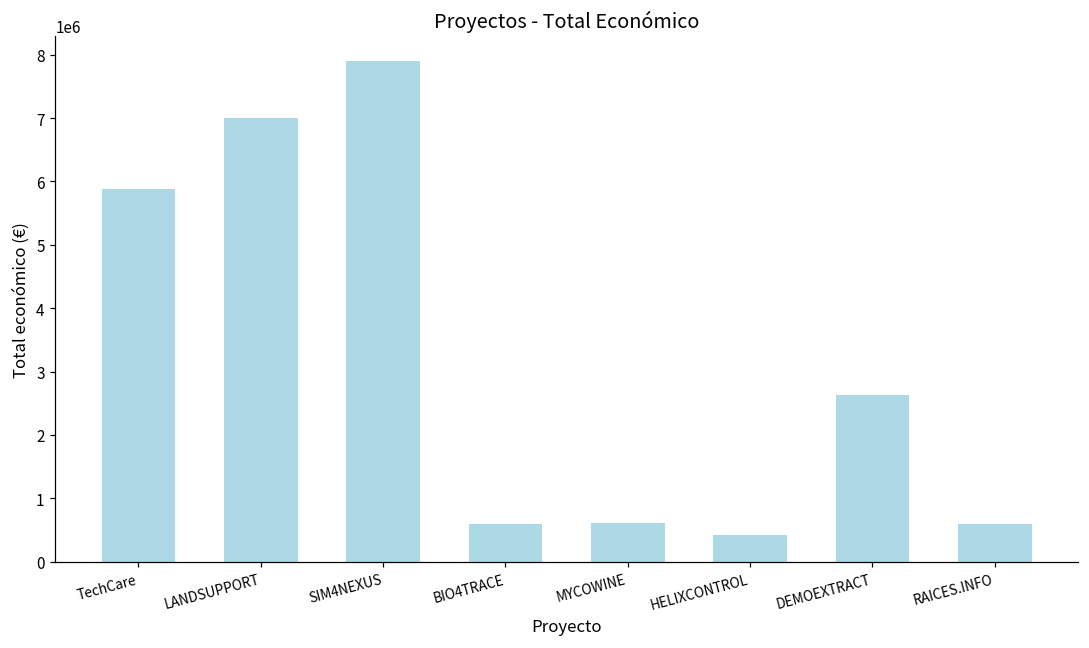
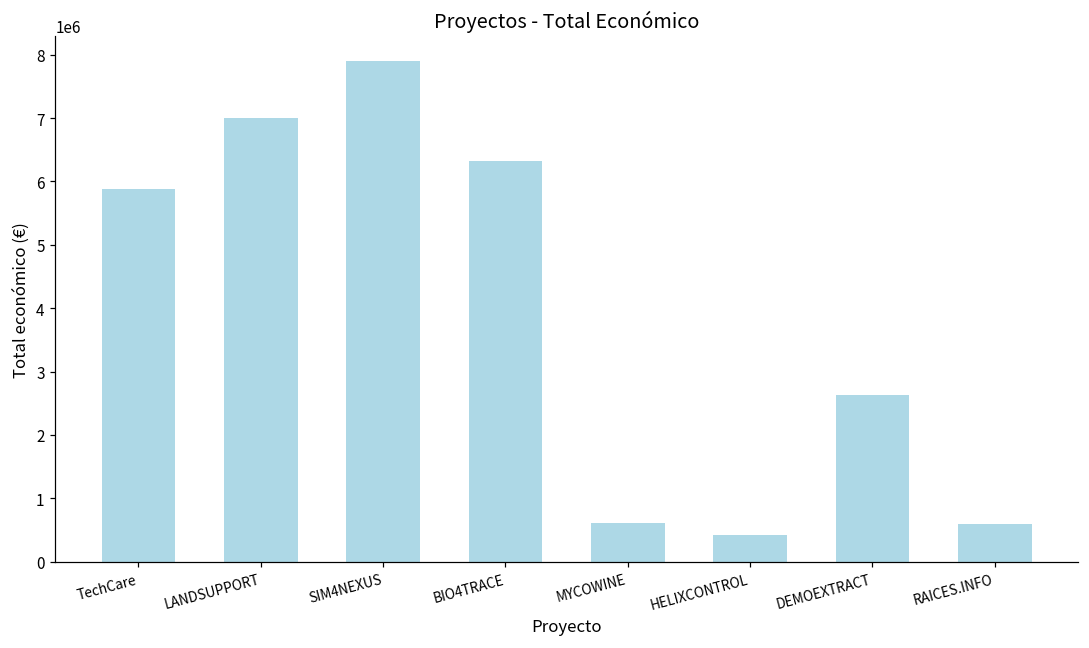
  {
    "TechCare": 5900000,
    "LANDSUPPORT": 7000000,
    "SIM4NEXUS": 7900000,
-   "BIO4TRACE": 600000,
+   "BIO4TRACE": 6300000,
    "MYCOWINE": 600000,
    "HELIXCONTROL": 400000,
    "DEMOEXTRACT": 2600000,
    "RAICES.INFO": 600000
  }
